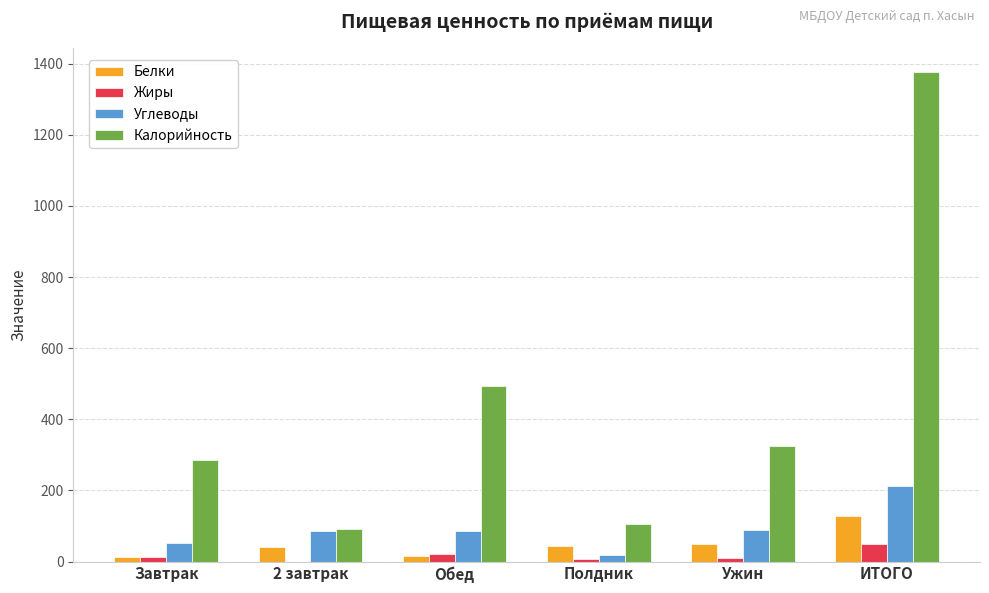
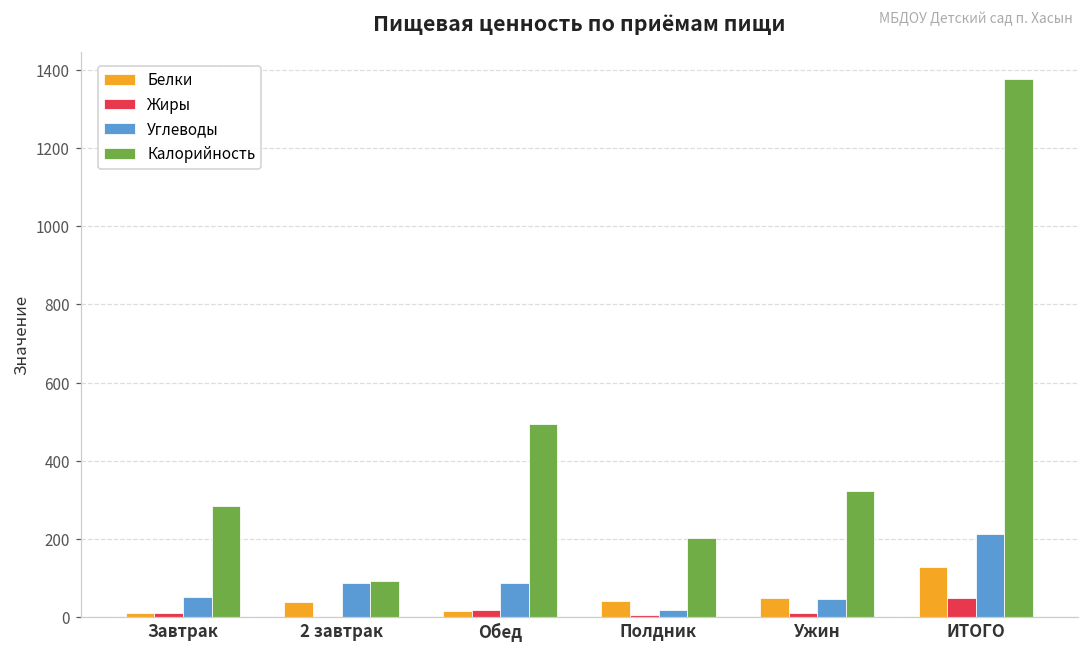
  {
    "Белки": {
      "Завтрак": 10,
      "2 завтрак": 40,
      "Обед": 20,
      "Полдник": 40,
      "Ужин": 50,
      "ИТОГО": 130
    },
    "Жиры": {
      "Завтрак": 10,
      "Обед": 20,
      "Ужин": 10,
      "ИТОГО": 50
    },
    "Углеводы": {
      "Завтрак": 50,
      "2 завтрак": 90,
      "Обед": 90,
      "Полдник": 20,
-     "Ужин": 90,
+     "Ужин": 50,
      "ИТОГО": 210
    },
    "Калорийность": {
      "Завтрак": 290,
      "2 завтрак": 90,
      "Обед": 500,
-     "Полдник": 110,
+     "Полдник": 200,
      "Ужин": 320,
      "ИТОГО": 1380
    }
  }
